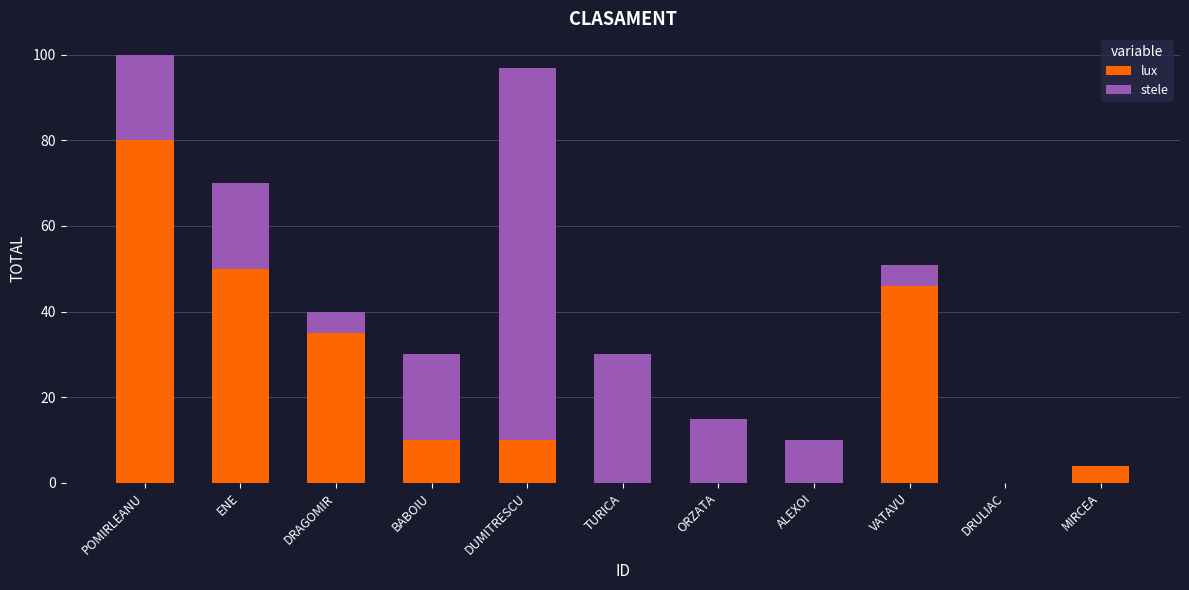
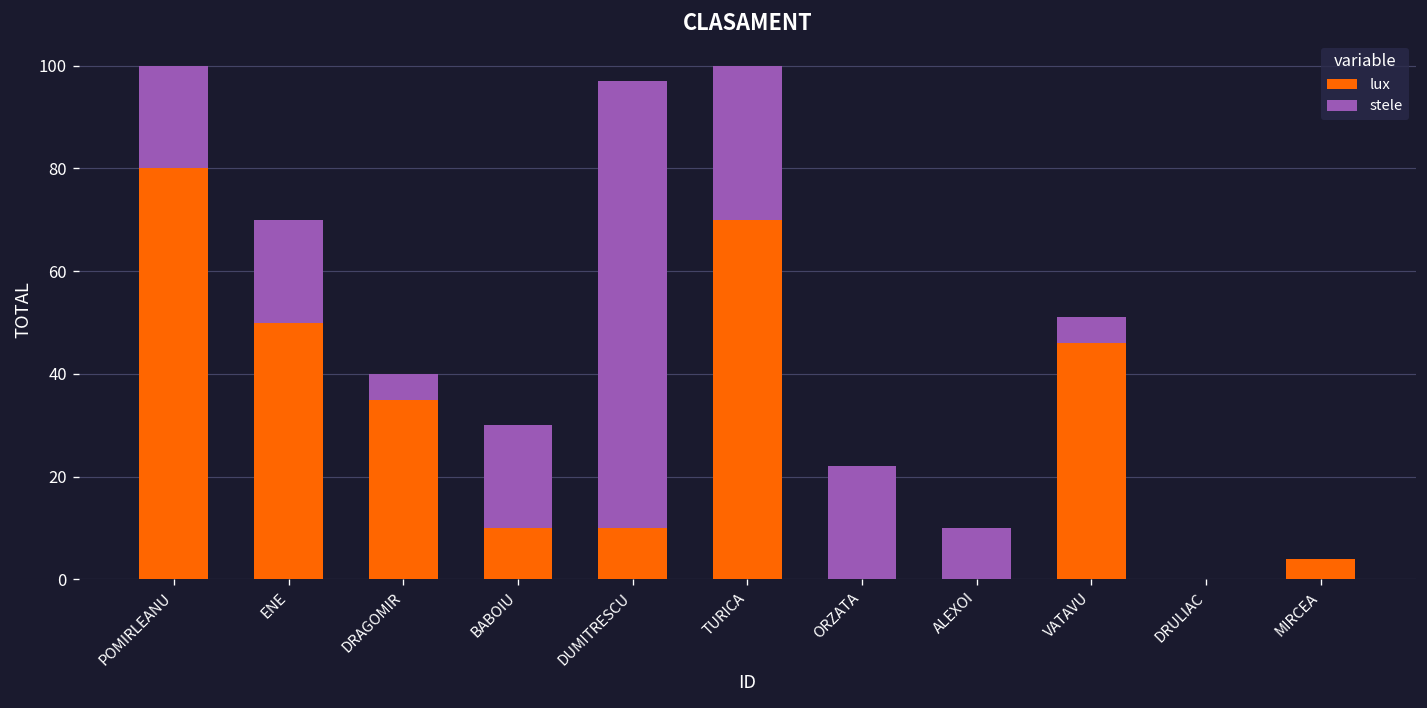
  {
    "lux": {
      "POMIRLEANU": 80,
      "ENE": 50,
      "DRAGOMIR": 35,
      "BABOIU": 10,
      "DUMITRESCU": 10,
-     "TURICA": 0,
+     "TURICA": 70,
      "ORZATA": 0,
      "ALEXOI": 0,
      "VATAVU": 46,
      "DRULIAC": 0,
      "MIRCEA": 4
    },
    "stele": {
      "POMIRLEANU": 20,
      "ENE": 20,
      "DRAGOMIR": 5,
      "BABOIU": 20,
      "DUMITRESCU": 87,
      "TURICA": 30,
-     "ORZATA": 15,
+     "ORZATA": 22,
      "ALEXOI": 10,
      "VATAVU": 5,
      "DRULIAC": 0,
      "MIRCEA": 0
    }
  }
